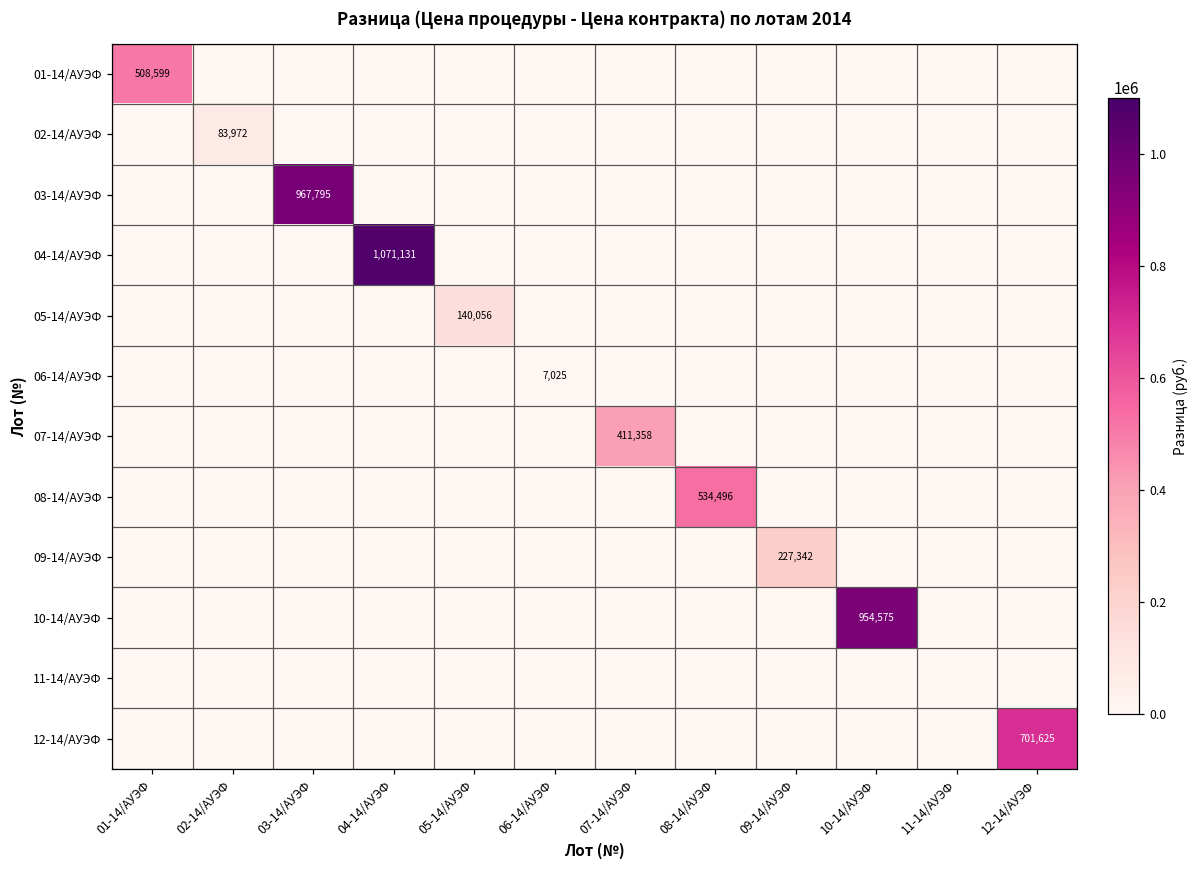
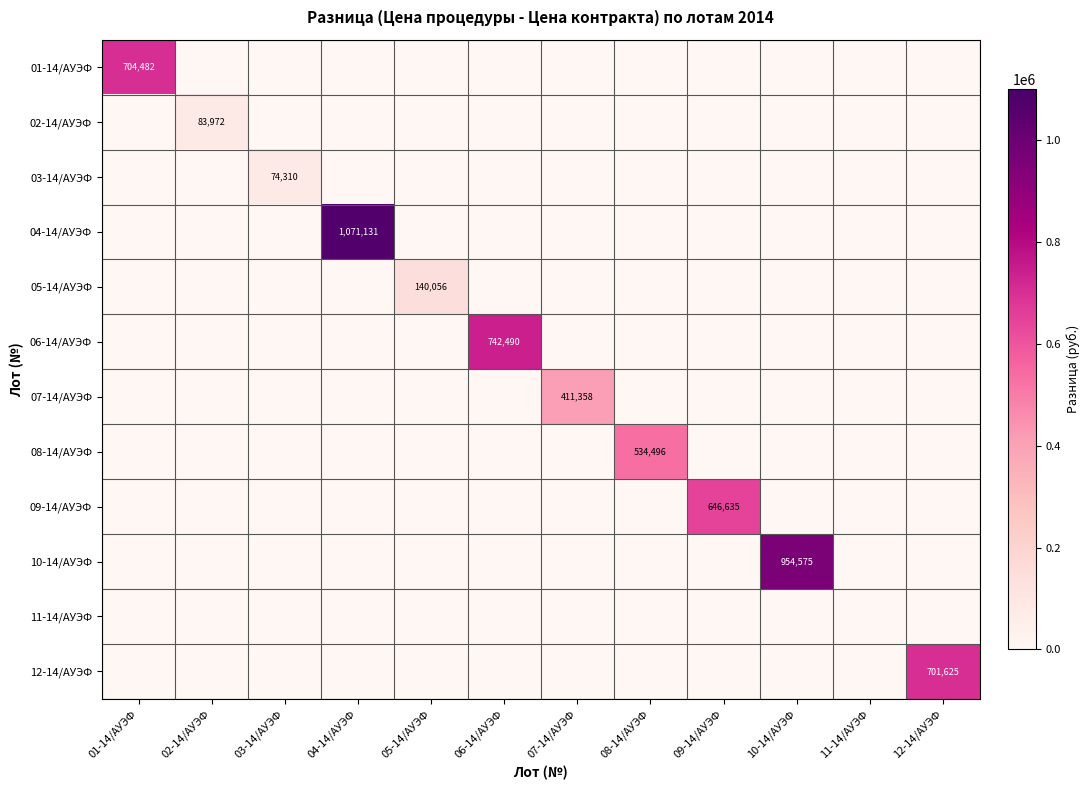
  {
    "01-14/АУЭФ": {
-     "01-14/АУЭФ": "508,599"
+     "01-14/АУЭФ": "704,482"
    },
    "02-14/АУЭФ": {
      "02-14/АУЭФ": "83,972"
    },
    "03-14/АУЭФ": {
-     "03-14/АУЭФ": "967,795"
+     "03-14/АУЭФ": "74,310"
    },
    "04-14/АУЭФ": {
      "04-14/АУЭФ": "1,071,131"
    },
    "05-14/АУЭФ": {
      "05-14/АУЭФ": "140,056"
    },
    "06-14/АУЭФ": {
-     "06-14/АУЭФ": "7,025"
+     "06-14/АУЭФ": "742,490"
    },
    "07-14/АУЭФ": {
      "07-14/АУЭФ": "411,358"
    },
    "08-14/АУЭФ": {
      "08-14/АУЭФ": "534,496"
    },
    "09-14/АУЭФ": {
-     "09-14/АУЭФ": "227,342"
+     "09-14/АУЭФ": "646,635"
    },
    "10-14/АУЭФ": {
      "10-14/АУЭФ": "954,575"
    },
    "12-14/АУЭФ": {
      "12-14/АУЭФ": "701,625"
    }
  }
